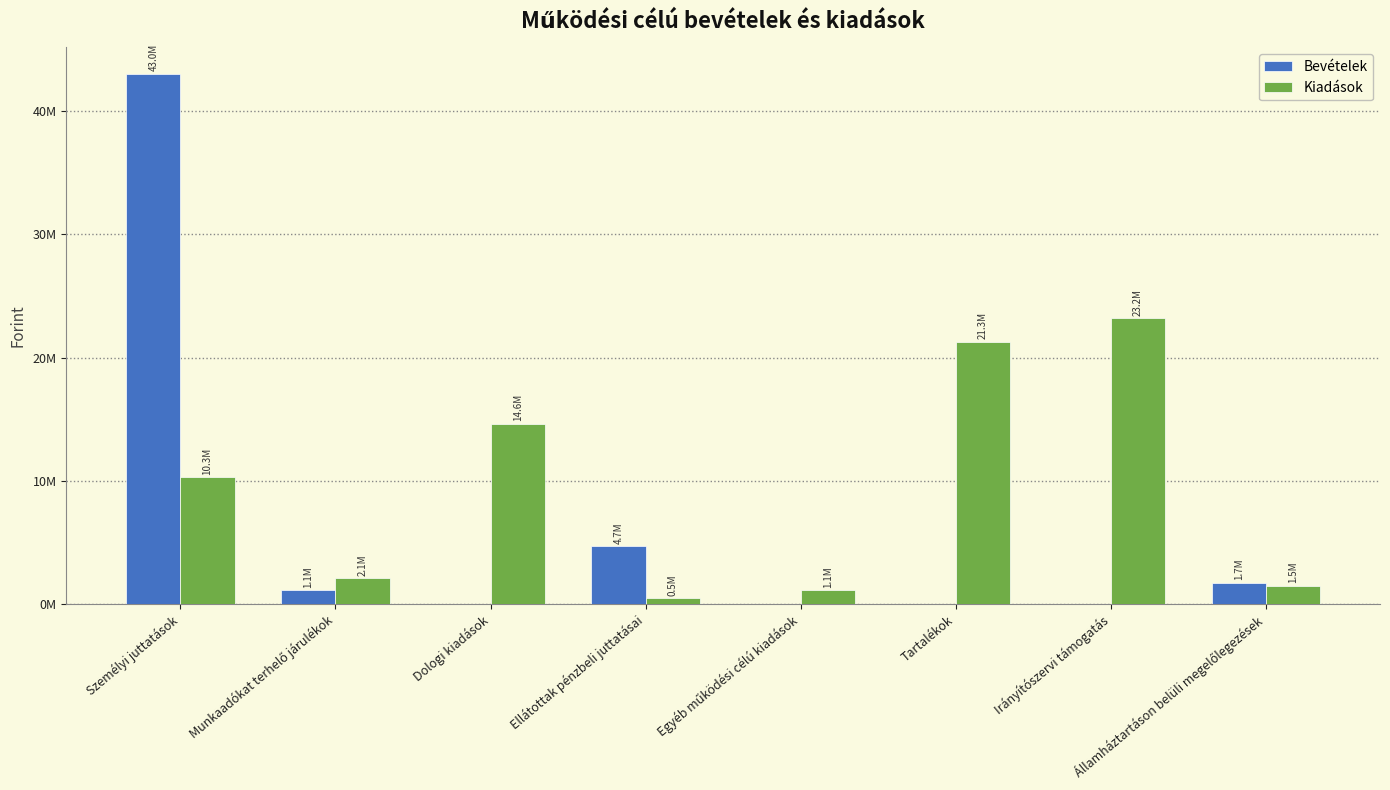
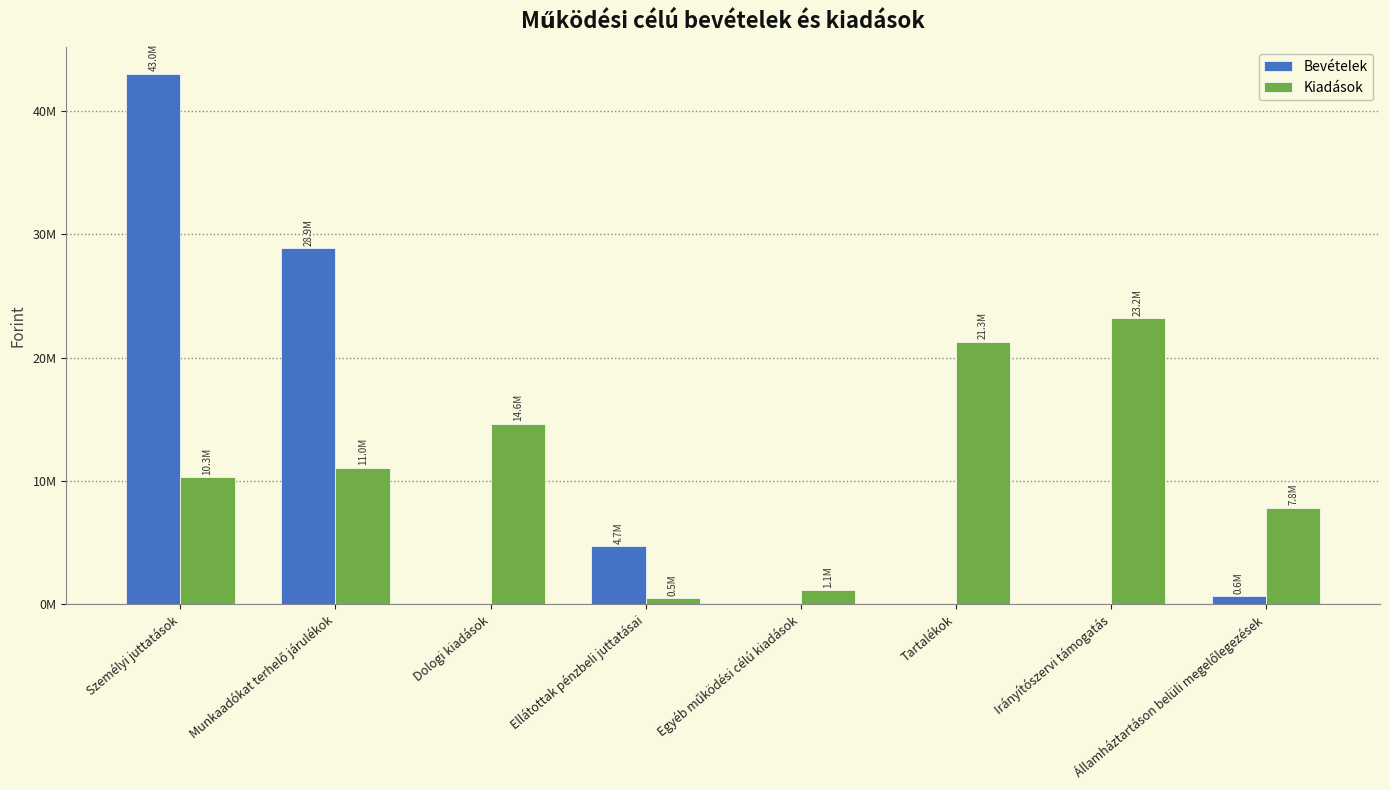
  {
    "Bevételek": {
      "Személyi juttatások": "43.0M",
-     "Munkaadókat terhelő járulékok": "1.1M",
+     "Munkaadókat terhelő járulékok": "28.9M",
      "Ellátottak pénzbeli juttatásai": "4.7M",
-     "Államháztartáson belüli megelőlegezések": "1.7M"
+     "Államháztartáson belüli megelőlegezések": "0.6M"
    },
    "Kiadások": {
      "Személyi juttatások": "10.3M",
-     "Munkaadókat terhelő járulékok": "2.1M",
+     "Munkaadókat terhelő járulékok": "11.0M",
      "Dologi kiadások": "14.6M",
      "Ellátottak pénzbeli juttatásai": "0.5M",
      "Egyéb működési célú kiadások": "1.1M",
      "Tartalékok": "21.3M",
      "Irányítószervi támogatás": "23.2M",
-     "Államháztartáson belüli megelőlegezések": "1.5M"
+     "Államháztartáson belüli megelőlegezések": "7.8M"
    }
  }
